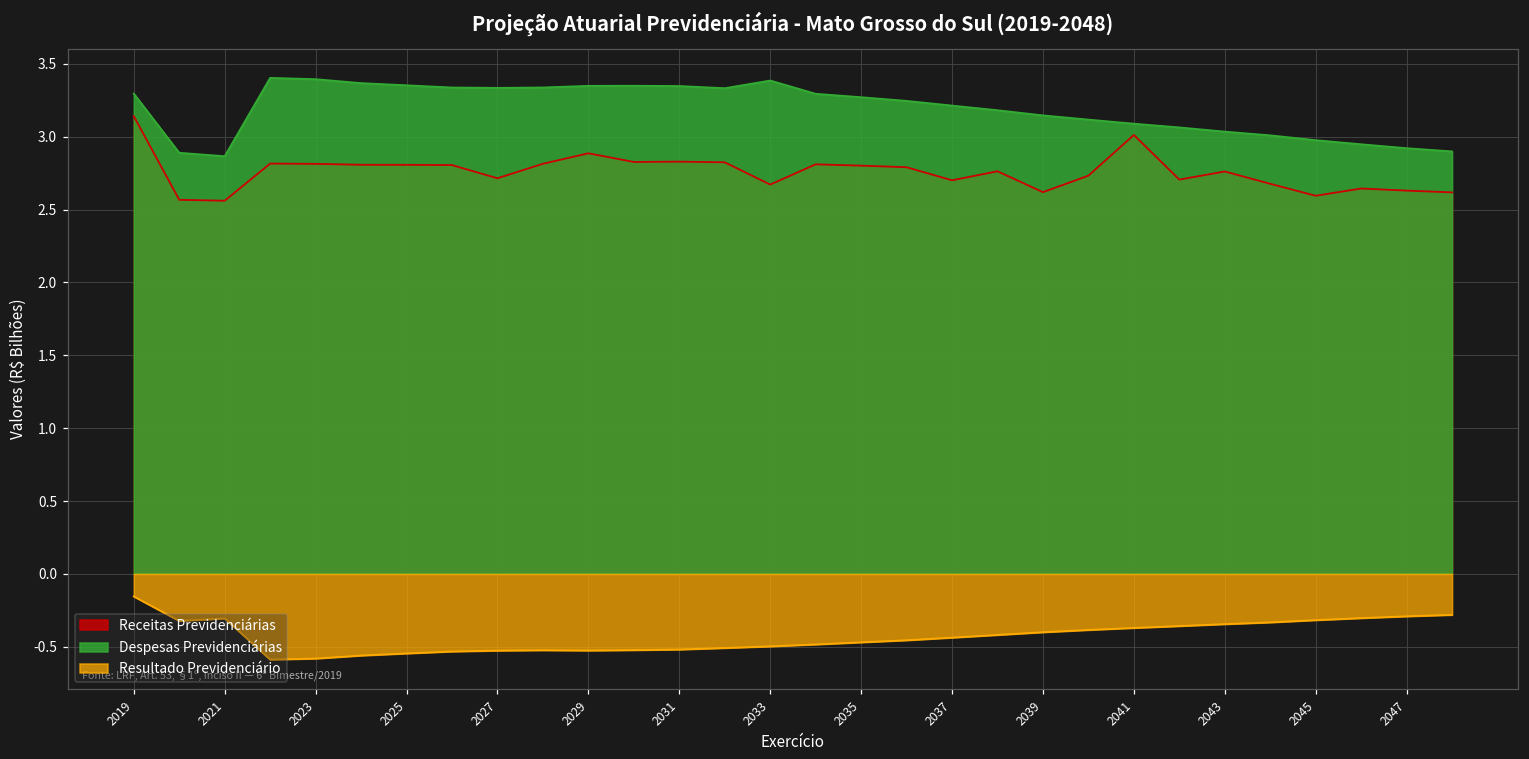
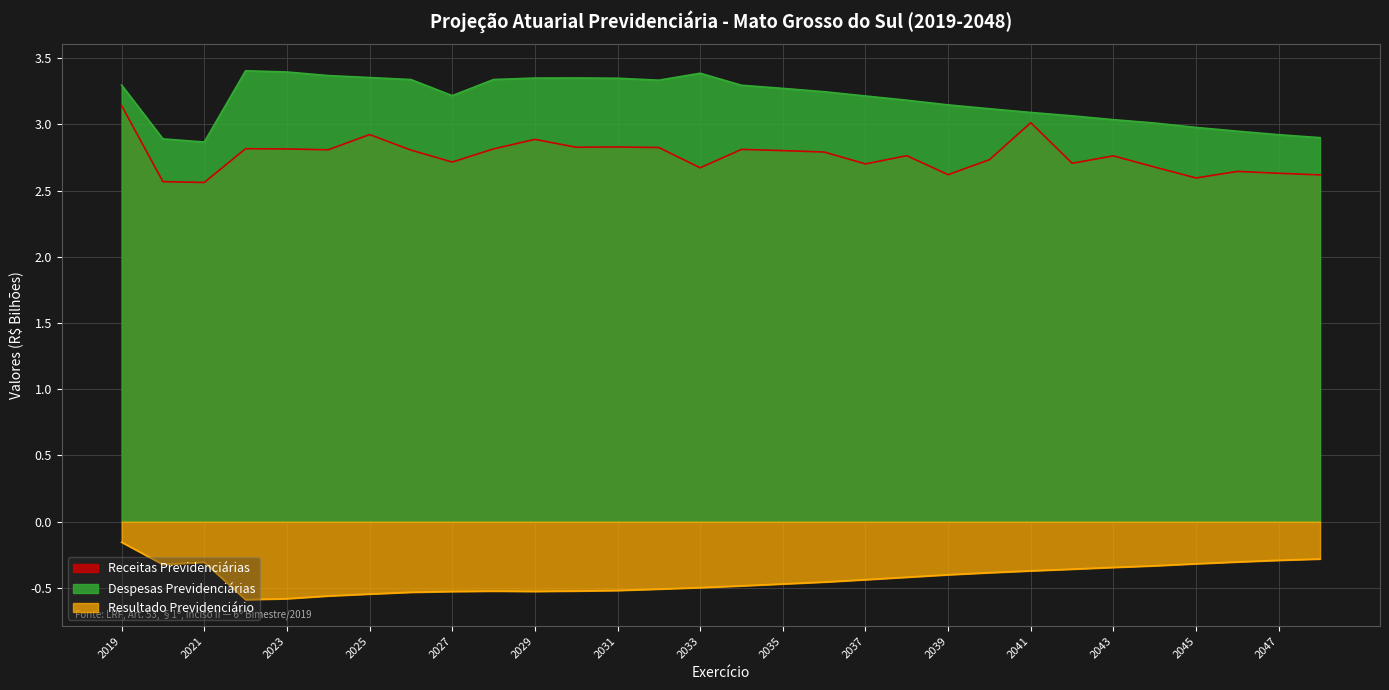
  {
    "Receitas Previdenciárias": {
      "2019": 3.14,
      "2021": 2.56,
      "2023": 2.81,
-     "2025": 2.81,
+     "2025": 2.92,
      "2027": 2.71,
      "2029": 2.89,
      "2031": 2.83,
      "2033": 2.67,
      "2035": 2.80,
      "2037": 2.70,
      "2039": 2.62,
      "2041": 3.01,
      "2043": 2.76,
      "2045": 2.59,
      "2047": 2.63
    },
    "Despesas Previdenciárias": {
      "2019": 3.30,
      "2021": 2.87,
      "2023": 3.39,
      "2025": 3.35,
-     "2027": 3.33,
+     "2027": 3.22,
      "2029": 3.35,
      "2031": 3.35,
      "2033": 3.39,
      "2035": 3.27,
      "2037": 3.21,
      "2039": 3.15,
      "2041": 3.09,
      "2043": 3.03,
      "2045": 2.98,
      "2047": 2.92
    }
  }
